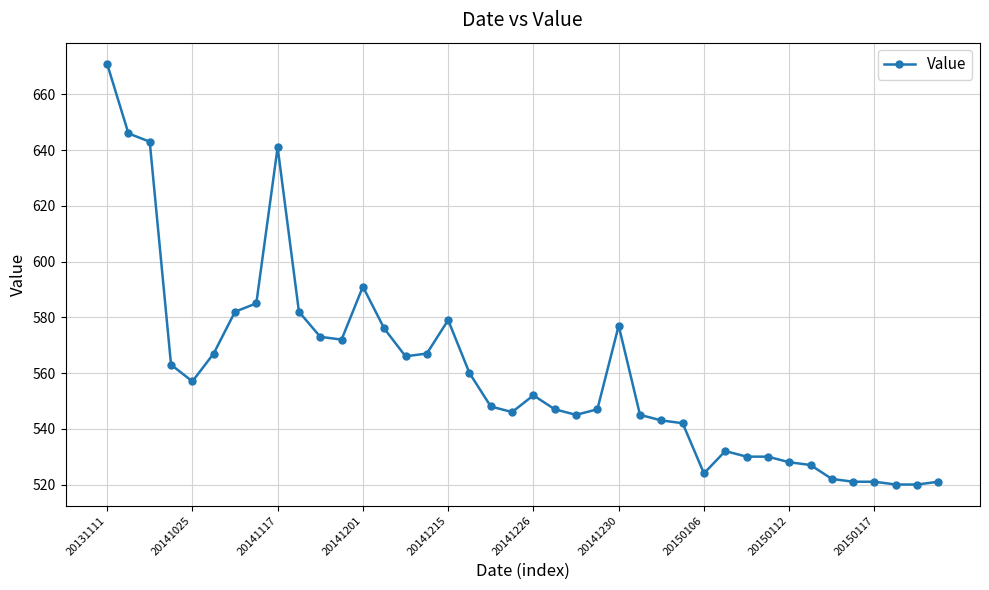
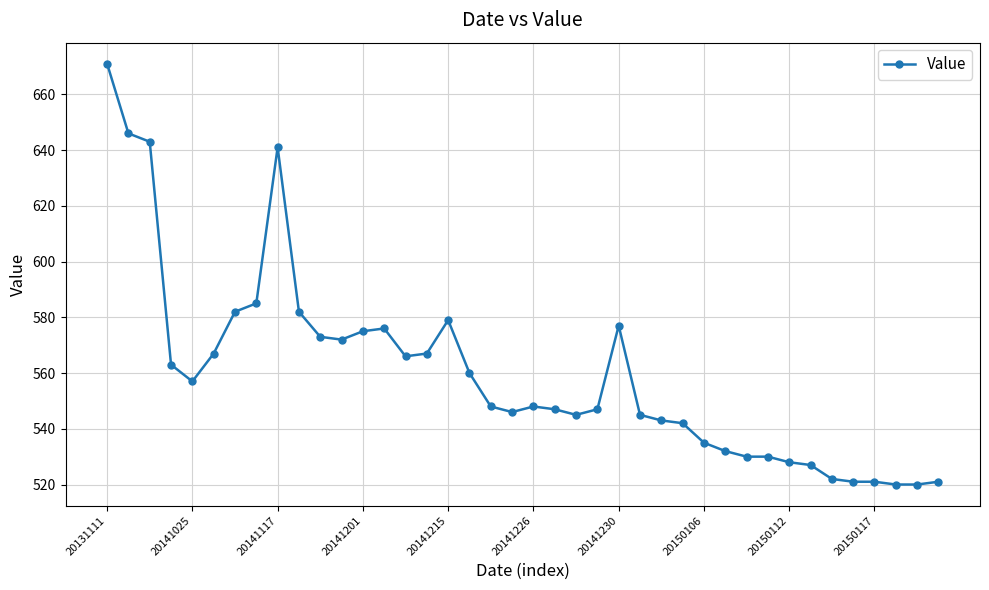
  {
    "20131111": 671,
    "20141025": 557,
    "20141117": 641,
-   "20141201": 591,
+   "20141201": 575,
    "20141215": 579,
-   "20141226": 552,
+   "20141226": 548,
    "20141230": 577,
-   "20150106": 524,
+   "20150106": 535,
    "20150112": 528,
    "20150117": 521
  }
